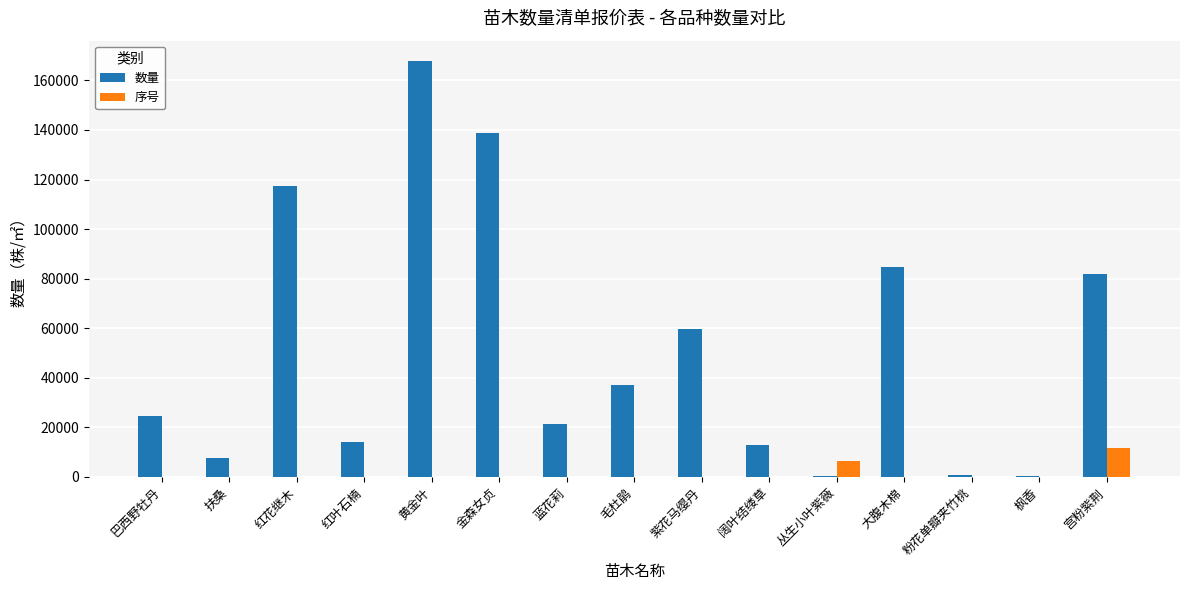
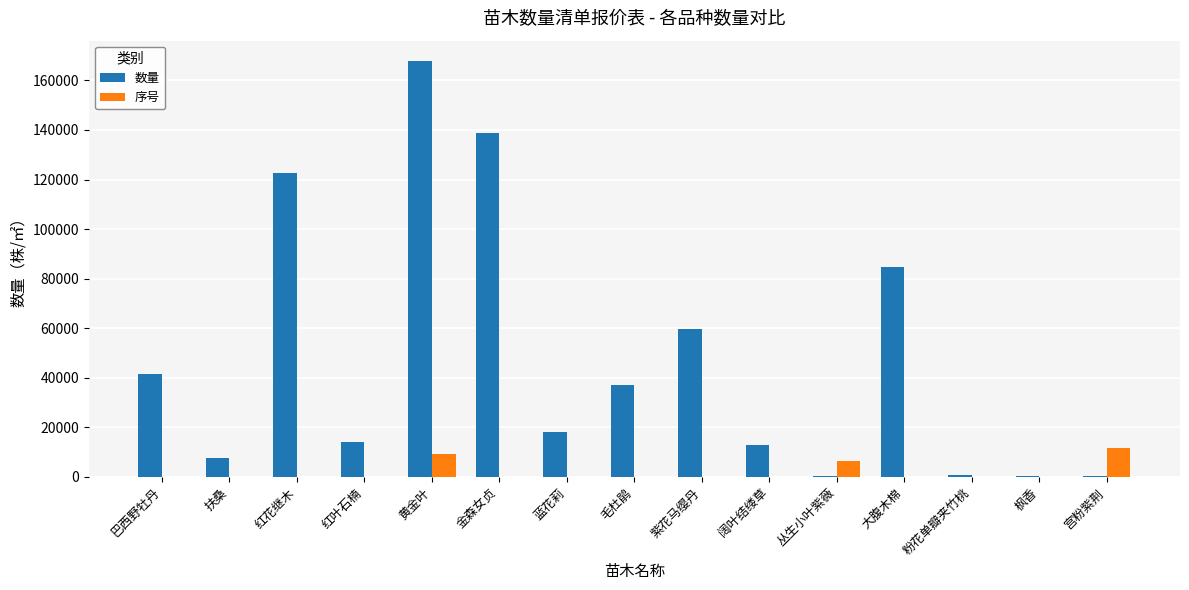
  {
    "数量": {
-     "巴西野牡丹": 25000,
+     "巴西野牡丹": 42000,
      "扶桑": 8000,
-     "红花继木": 118000,
+     "红花继木": 123000,
      "红叶石楠": 14000,
      "黄金叶": 168000,
      "金森女贞": 139000,
-     "蓝花莉": 21000,
+     "蓝花莉": 18000,
      "毛杜鹃": 37000,
      "紫花马缨丹": 60000,
      "阔叶结缕草": 13000,
      "大腹木棉": 84000,
-     "宫粉紫荆": 82000
+     "宫粉紫荆": 0
    },
    "序号": {
-     "黄金叶": 0,
+     "黄金叶": 9000,
      "丛生小叶紫薇": 6000,
      "宫粉紫荆": 12000
    }
  }
